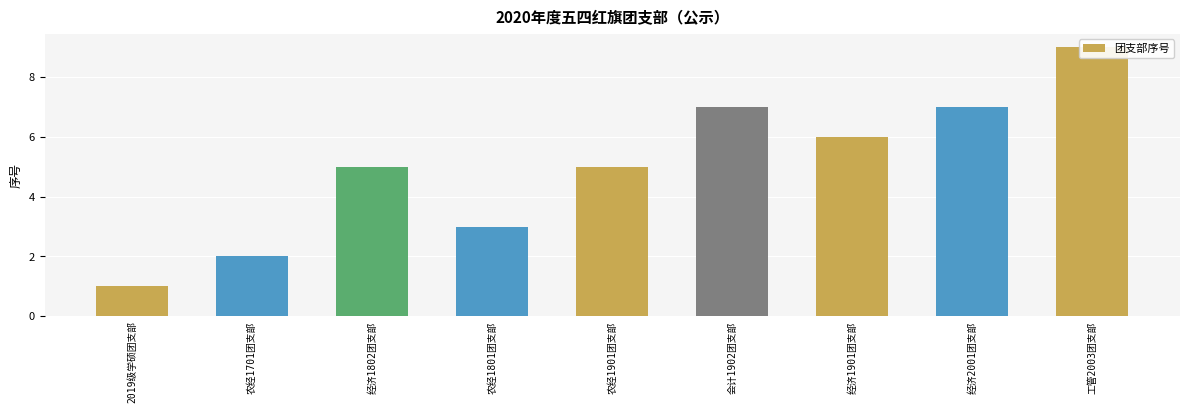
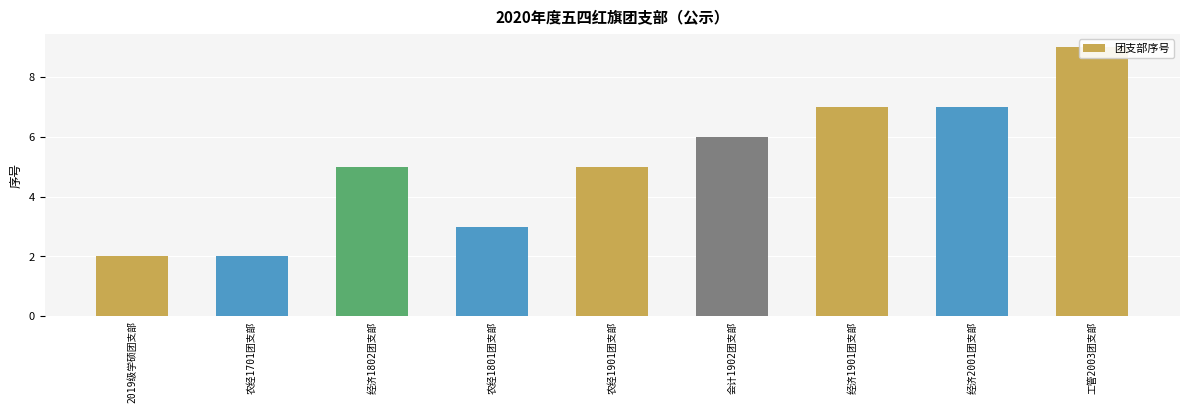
  {
-   "2019级学硕团支部": 1,
+   "2019级学硕团支部": 2,
    "农经1701团支部": 2,
    "经济1802团支部": 5,
    "农经1801团支部": 3,
    "农经1901团支部": 5,
-   "会计1902团支部": 7,
-   "经济1901团支部": 6,
+   "会计1902团支部": 6,
+   "经济1901团支部": 7,
    "经济2001团支部": 7
  }
